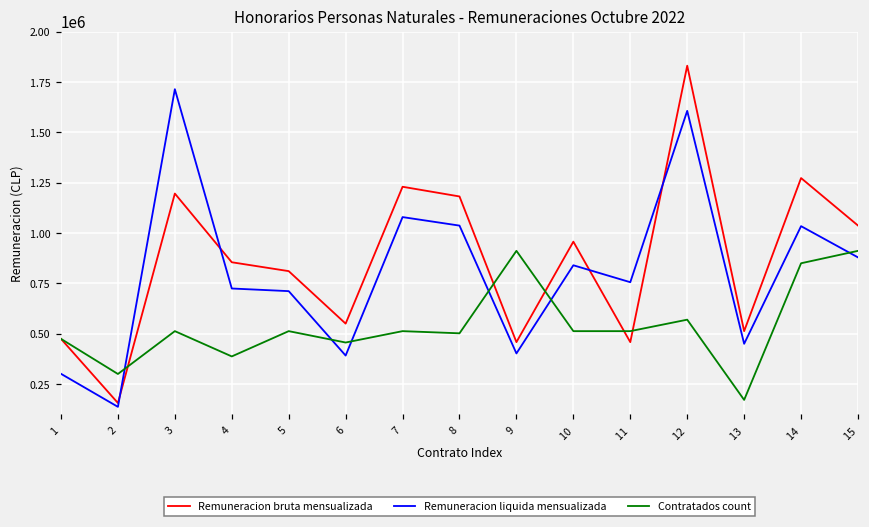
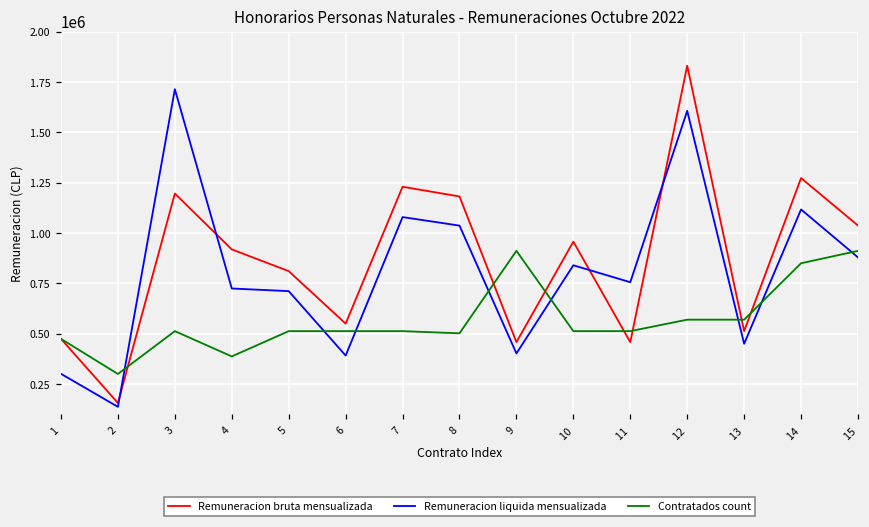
  {
    "Remuneracion bruta mensualizada": {
      "2": 160000,
      "3": 1200000,
-     "4": 860000,
+     "4": 920000,
      "5": 810000,
      "6": 550000,
      "7": 1230000,
      "8": 1180000,
      "9": 460000,
      "10": 960000,
      "11": 460000,
      "12": 1830000,
      "13": 510000,
      "14": 1270000,
      "15": 1040000
    },
    "Remuneracion liquida mensualizada": {
      "1": 300000,
      "2": 140000,
      "3": 1710000,
      "4": 720000,
      "5": 710000,
      "6": 390000,
      "7": 1080000,
      "8": 1040000,
      "9": 400000,
      "10": 840000,
      "11": 760000,
      "12": 1610000,
      "13": 450000,
-     "14": 1030000,
+     "14": 1120000,
      "15": 880000
    },
    "Contratados count": {
      "2": 300000,
      "3": 510000,
      "4": 390000,
      "5": 510000,
-     "6": 460000,
+     "6": 510000,
      "7": 510000,
      "8": 500000,
      "9": 910000,
      "10": 510000,
      "11": 510000,
      "12": 570000,
-     "13": 170000,
+     "13": 570000,
      "14": 850000,
      "15": 910000
    }
  }
